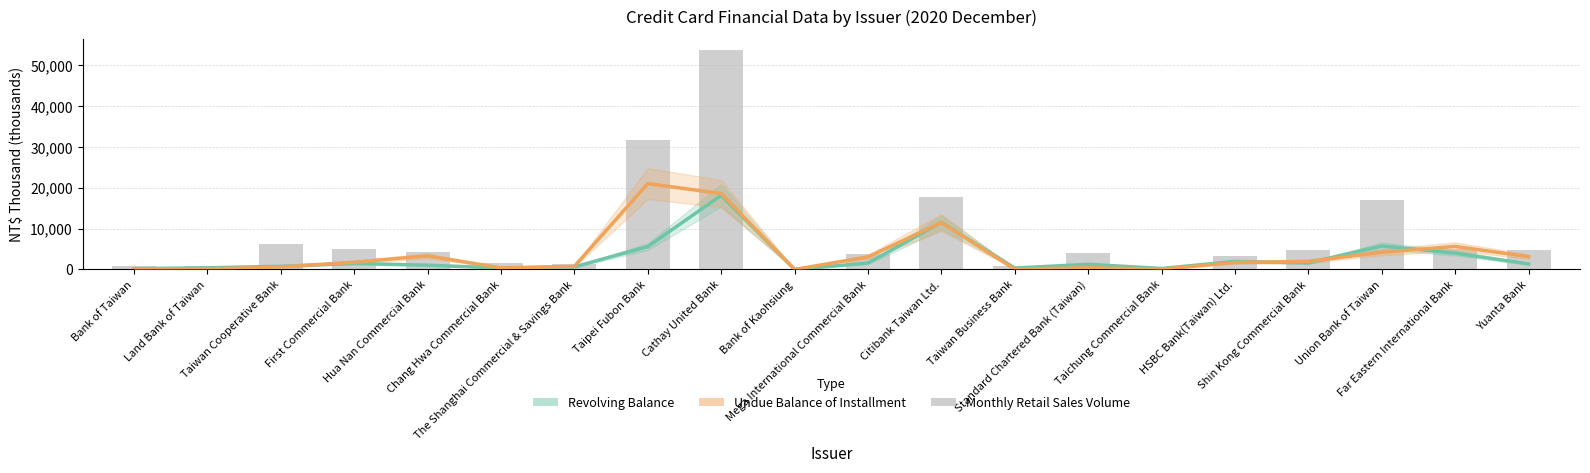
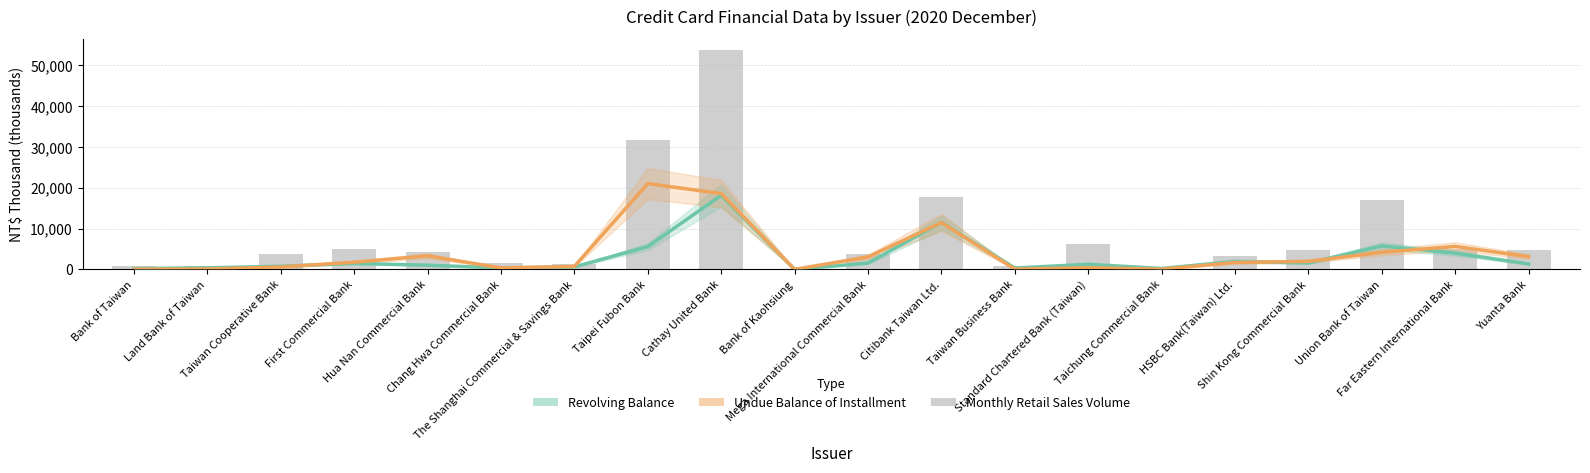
  {
    "Monthly Retail Sales Volume": {
      "Bank of Taiwan": "1,000",
      "Land Bank of Taiwan": "1,000",
-     "Taiwan Cooperative Bank": "6,000",
+     "Taiwan Cooperative Bank": "4,000",
      "First Commercial Bank": "5,000",
      "Hua Nan Commercial Bank": "4,000",
      "Chang Hwa Commercial Bank": "2,000",
      "The Shanghai Commercial & Savings Bank": "1,000",
      "Taipei Fubon Bank": "32,000",
      "Cathay United Bank": "54,000",
      "Mega International Commercial Bank": "4,000",
      "Citibank Taiwan Ltd.": "18,000",
      "Taiwan Business Bank": "1,000",
-     "Standard Chartered Bank (Taiwan)": "4,000",
+     "Standard Chartered Bank (Taiwan)": "6,000",
      "HSBC Bank(Taiwan) Ltd.": "3,000",
      "Shin Kong Commercial Bank": "5,000",
      "Union Bank of Taiwan": "17,000",
      "Far Eastern International Bank": "5,000",
      "Yuanta Bank": "5,000"
    }
  }
